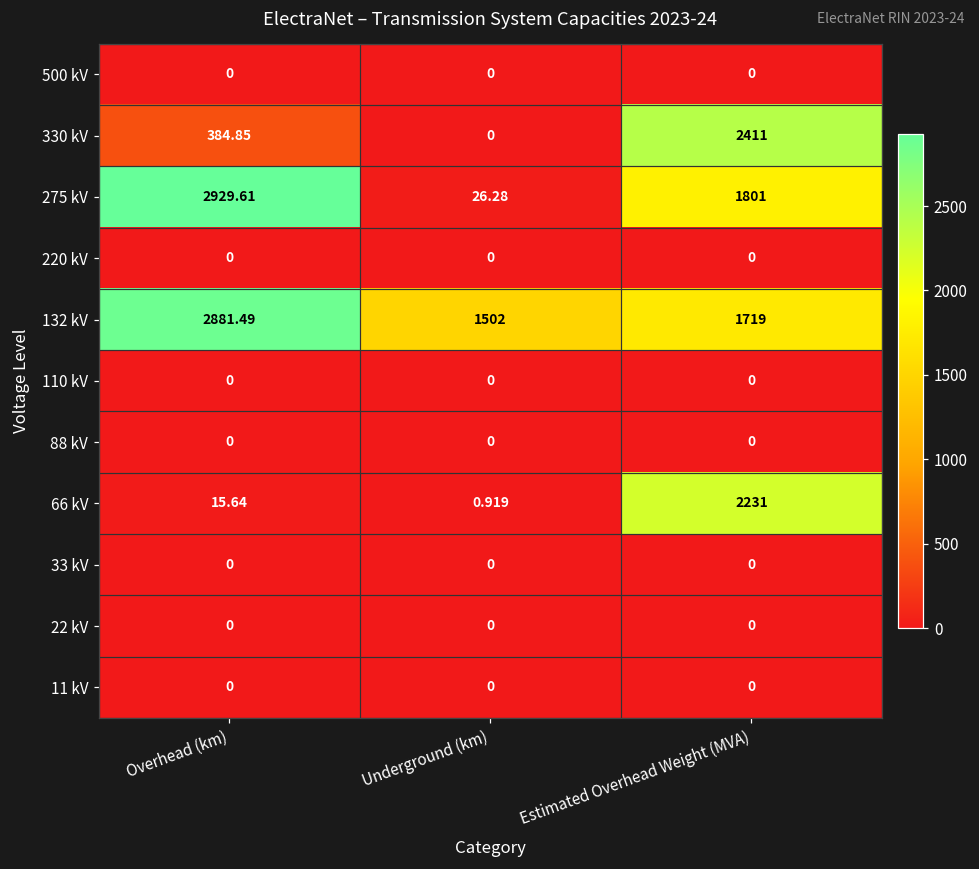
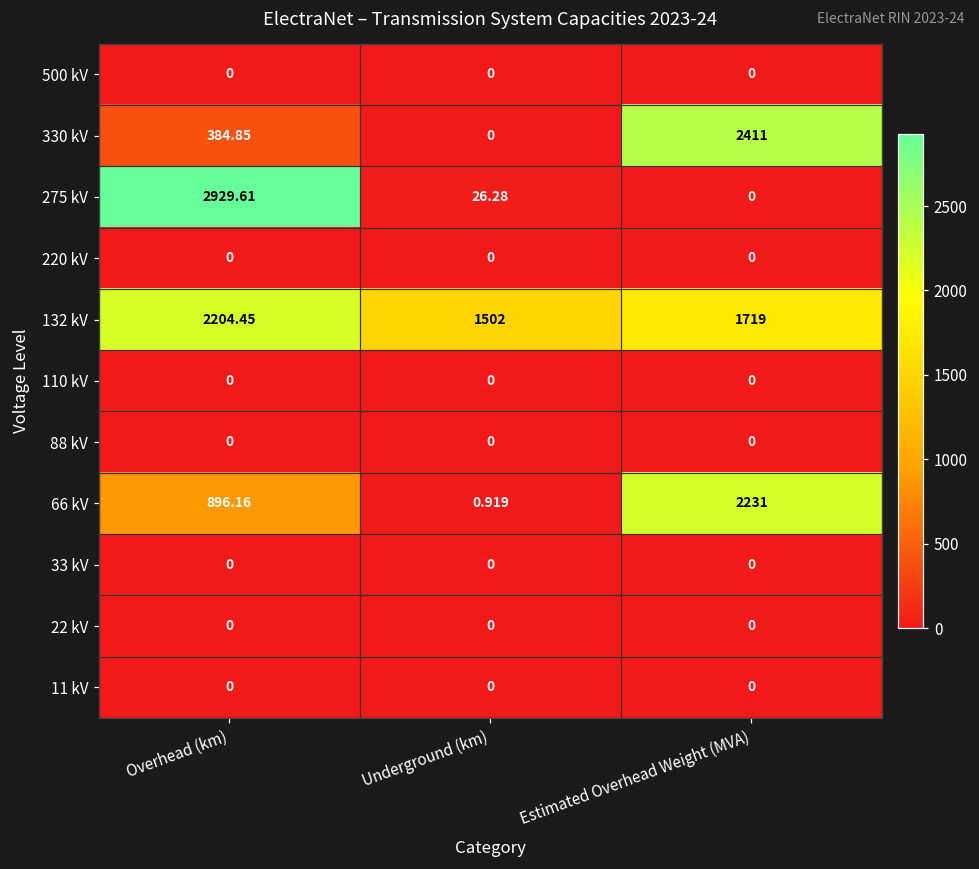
  {
    "500 kV": {
      "Overhead (km)": 0,
      "Underground (km)": 0,
      "Estimated Overhead Weight (MVA)": 0
    },
    "330 kV": {
      "Overhead (km)": 384.85,
      "Underground (km)": 0,
      "Estimated Overhead Weight (MVA)": 2411
    },
    "275 kV": {
      "Overhead (km)": 2929.61,
      "Underground (km)": 26.28,
-     "Estimated Overhead Weight (MVA)": 1801
+     "Estimated Overhead Weight (MVA)": 0
    },
    "220 kV": {
      "Overhead (km)": 0,
      "Underground (km)": 0,
      "Estimated Overhead Weight (MVA)": 0
    },
    "132 kV": {
-     "Overhead (km)": 2881.49,
+     "Overhead (km)": 2204.45,
      "Underground (km)": 1502,
      "Estimated Overhead Weight (MVA)": 1719
    },
    "110 kV": {
      "Overhead (km)": 0,
      "Underground (km)": 0,
      "Estimated Overhead Weight (MVA)": 0
    },
    "88 kV": {
      "Overhead (km)": 0,
      "Underground (km)": 0,
      "Estimated Overhead Weight (MVA)": 0
    },
    "66 kV": {
-     "Overhead (km)": 15.64,
+     "Overhead (km)": 896.16,
      "Underground (km)": 0.919,
      "Estimated Overhead Weight (MVA)": 2231
    },
    "33 kV": {
      "Overhead (km)": 0,
      "Underground (km)": 0,
      "Estimated Overhead Weight (MVA)": 0
    },
    "22 kV": {
      "Overhead (km)": 0,
      "Underground (km)": 0,
      "Estimated Overhead Weight (MVA)": 0
    },
    "11 kV": {
      "Overhead (km)": 0,
      "Underground (km)": 0,
      "Estimated Overhead Weight (MVA)": 0
    }
  }
